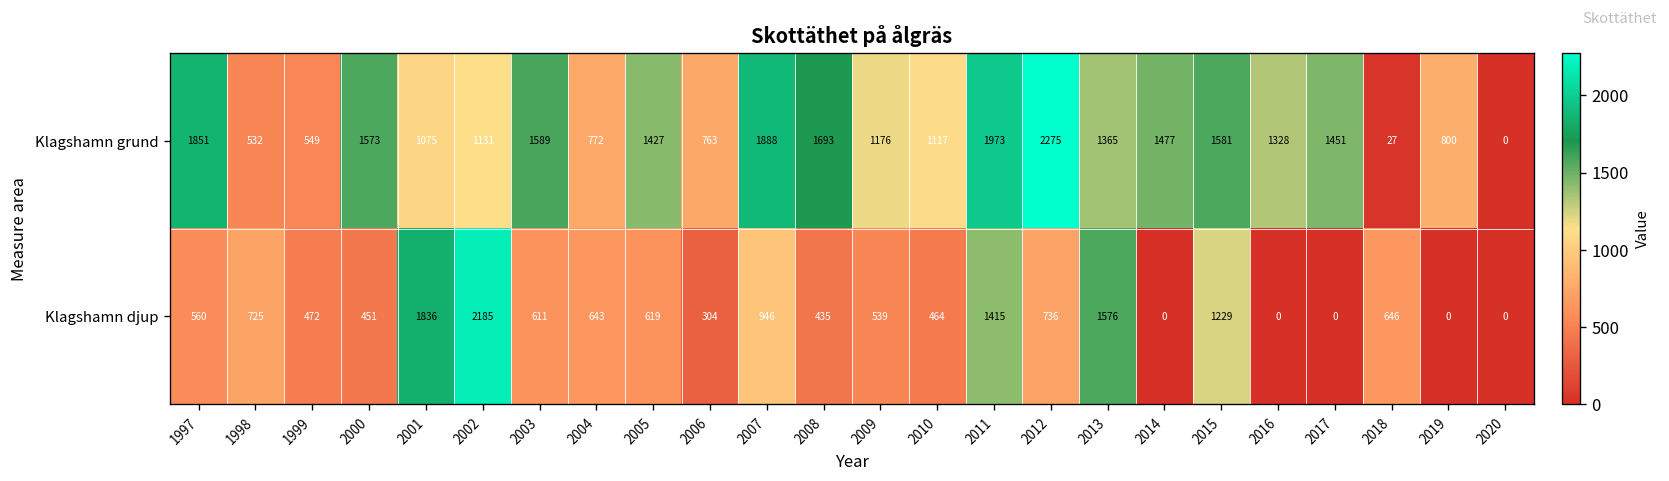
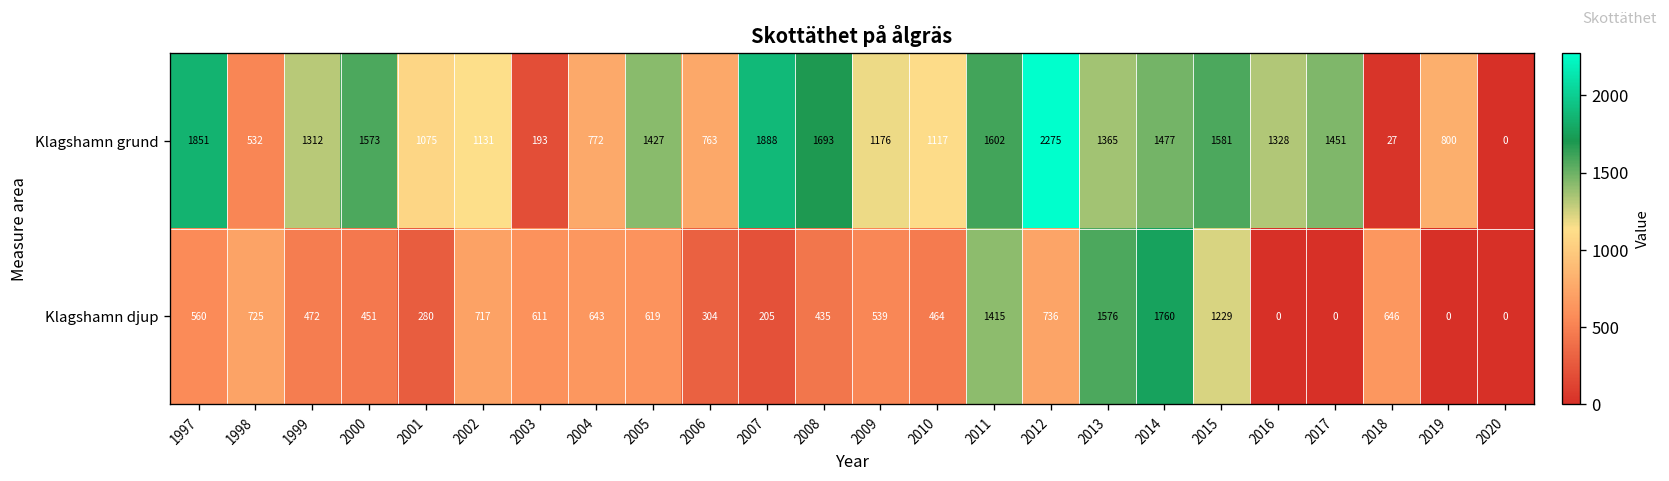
  {
    "Klagshamn grund": {
      "1997": 1851,
      "1998": 532,
-     "1999": 549,
+     "1999": 1312,
      "2000": 1573,
      "2001": 1075,
      "2002": 1131,
-     "2003": 1589,
+     "2003": 193,
      "2004": 772,
      "2005": 1427,
      "2006": 763,
      "2007": 1888,
      "2008": 1693,
      "2009": 1176,
      "2010": 1117,
-     "2011": 1973,
+     "2011": 1602,
      "2012": 2275,
      "2013": 1365,
      "2014": 1477,
      "2015": 1581,
      "2016": 1328,
      "2017": 1451,
      "2018": 27,
      "2019": 800,
      "2020": 0
    },
    "Klagshamn djup": {
      "1997": 560,
      "1998": 725,
      "1999": 472,
      "2000": 451,
-     "2001": 1836,
-     "2002": 2185,
+     "2001": 280,
+     "2002": 717,
      "2003": 611,
      "2004": 643,
      "2005": 619,
      "2006": 304,
-     "2007": 946,
+     "2007": 205,
      "2008": 435,
      "2009": 539,
      "2010": 464,
      "2011": 1415,
      "2012": 736,
      "2013": 1576,
-     "2014": 0,
+     "2014": 1760,
      "2015": 1229,
      "2016": 0,
      "2017": 0,
      "2018": 646,
      "2019": 0,
      "2020": 0
    }
  }
